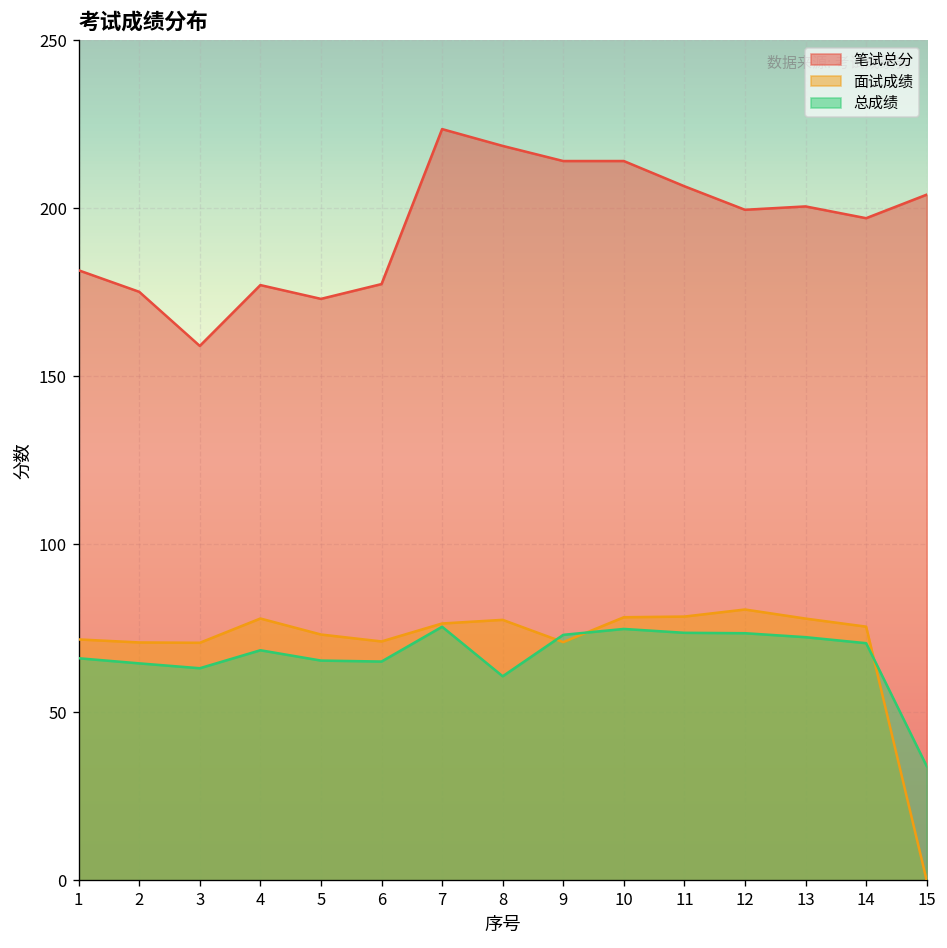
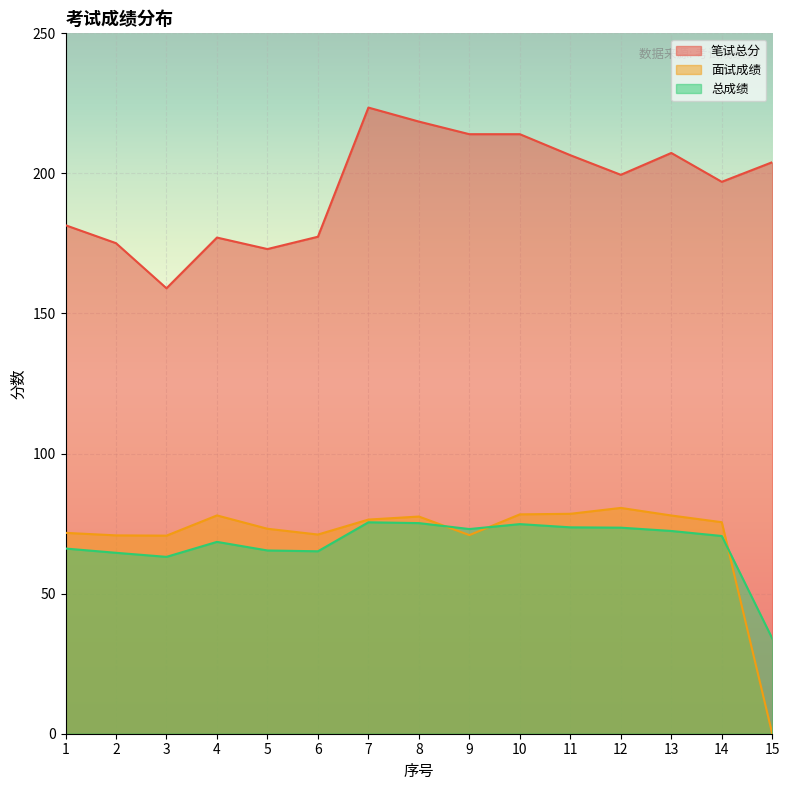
  {
    "笔试总分": {
      "1": 182,
      "2": 175,
      "3": 159,
      "4": 177,
      "5": 173,
      "6": 177,
      "7": 224,
      "8": 219,
      "9": 214,
      "10": 214,
      "11": 207,
      "12": 200,
-     "13": 201,
+     "13": 207,
      "14": 197,
      "15": 204
    },
    "面试成绩": {
      "1": 72,
      "2": 71,
      "3": 71,
      "4": 78,
      "5": 73,
      "6": 71,
      "7": 76,
      "8": 78,
      "9": 71,
      "10": 78,
      "11": 79,
      "12": 81,
      "13": 78,
      "14": 76,
      "15": 0
    },
    "总成绩": {
      "1": 66,
      "2": 65,
      "3": 63,
      "4": 68,
      "5": 65,
      "6": 65,
      "7": 75,
-     "8": 61,
+     "8": 75,
      "9": 73,
      "10": 75,
      "11": 74,
      "12": 74,
      "13": 72,
      "14": 71,
      "15": 34
    }
  }
